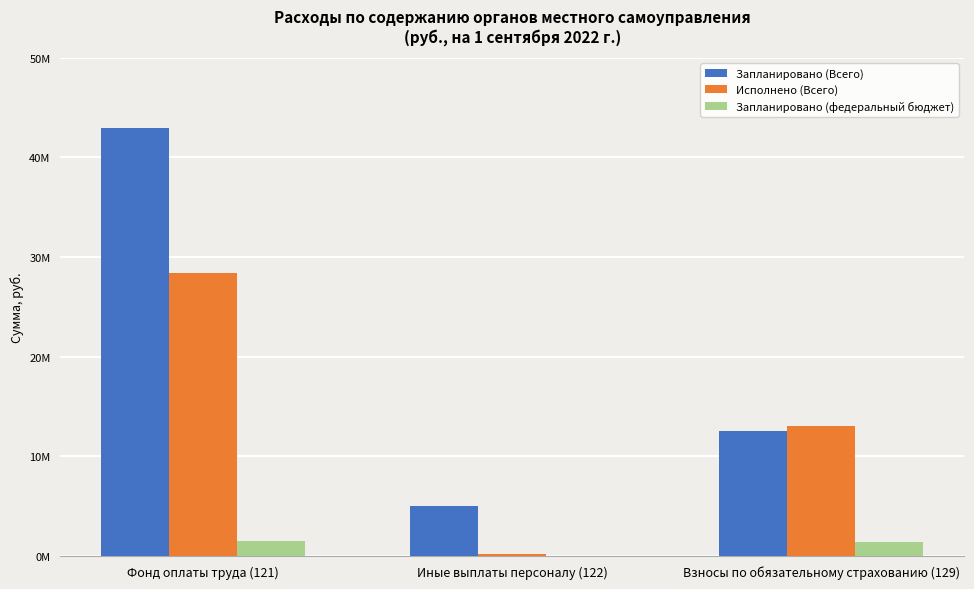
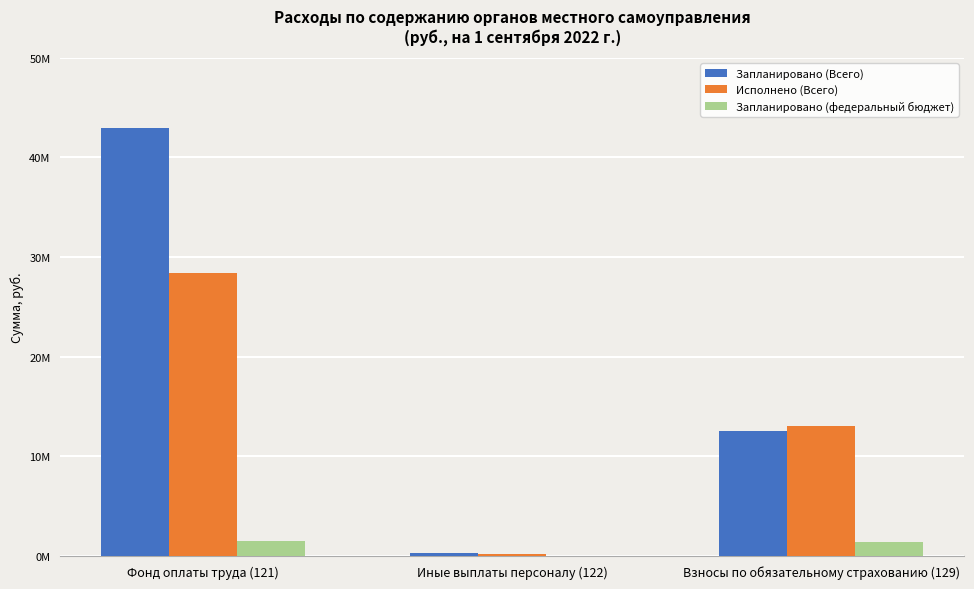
  {
    "Запланировано (Всего)": {
      "Фонд оплаты труда (121)": 43000000,
-     "Иные выплаты персоналу (122)": 5000000,
+     "Иные выплаты персоналу (122)": 0,
      "Взносы по обязательному страхованию (129)": 13000000
    },
    "Исполнено (Всего)": {
      "Фонд оплаты труда (121)": 28000000,
      "Взносы по обязательному страхованию (129)": 13000000
    },
    "Запланировано (федеральный бюджет)": {
      "Фонд оплаты труда (121)": 2000000,
      "Взносы по обязательному страхованию (129)": 1000000
    }
  }
